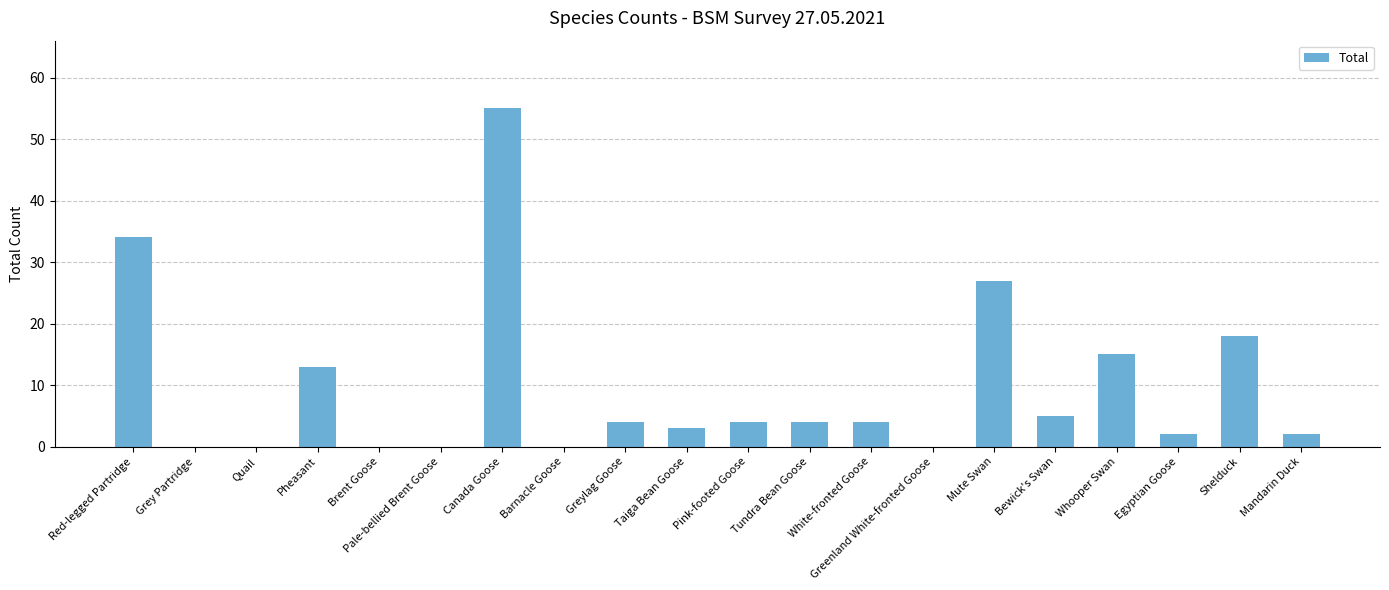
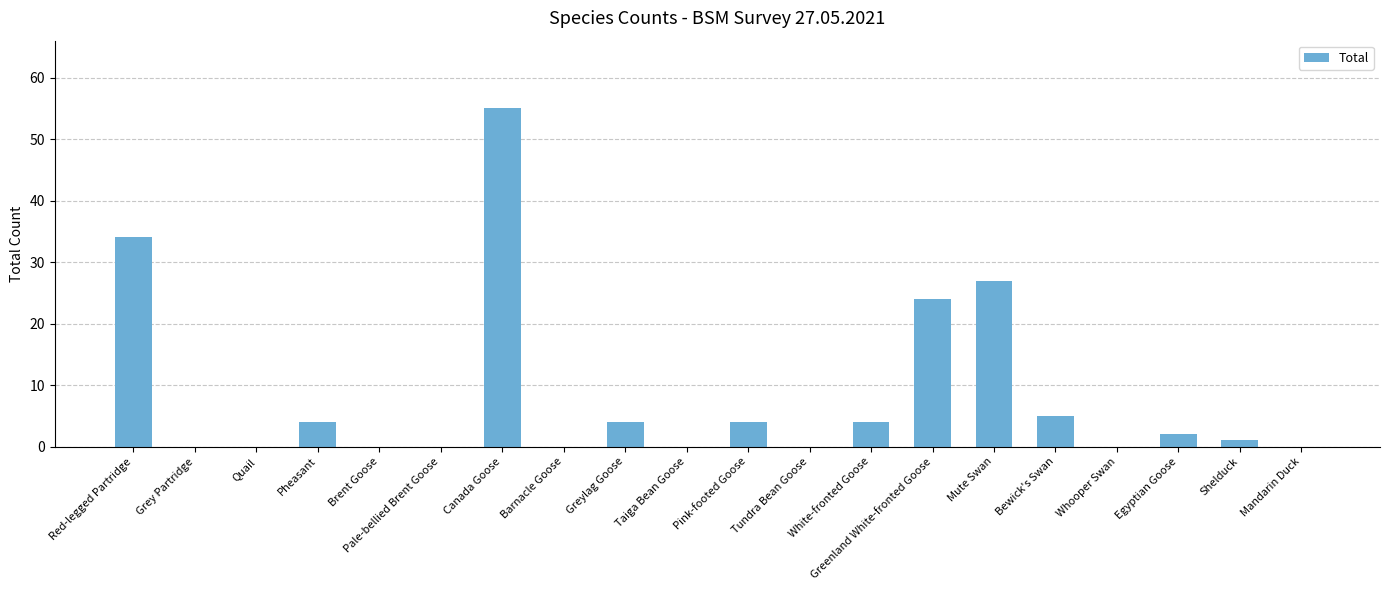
  {
    "Red-legged Partridge": 34,
    "Grey Partridge": 0,
    "Quail": 0,
-   "Pheasant": 13,
+   "Pheasant": 4,
    "Brent Goose": 0,
    "Pale-bellied Brent Goose": 0,
    "Canada Goose": 55,
    "Barnacle Goose": 0,
    "Greylag Goose": 4,
-   "Taiga Bean Goose": 3,
+   "Taiga Bean Goose": 0,
    "Pink-footed Goose": 4,
-   "Tundra Bean Goose": 4,
+   "Tundra Bean Goose": 0,
    "White-fronted Goose": 4,
-   "Greenland White-fronted Goose": 0,
+   "Greenland White-fronted Goose": 24,
    "Mute Swan": 27,
    "Bewick's Swan": 5,
-   "Whooper Swan": 15,
+   "Whooper Swan": 0,
    "Egyptian Goose": 2,
-   "Shelduck": 18,
-   "Mandarin Duck": 2
+   "Shelduck": 1,
+   "Mandarin Duck": 0
  }
